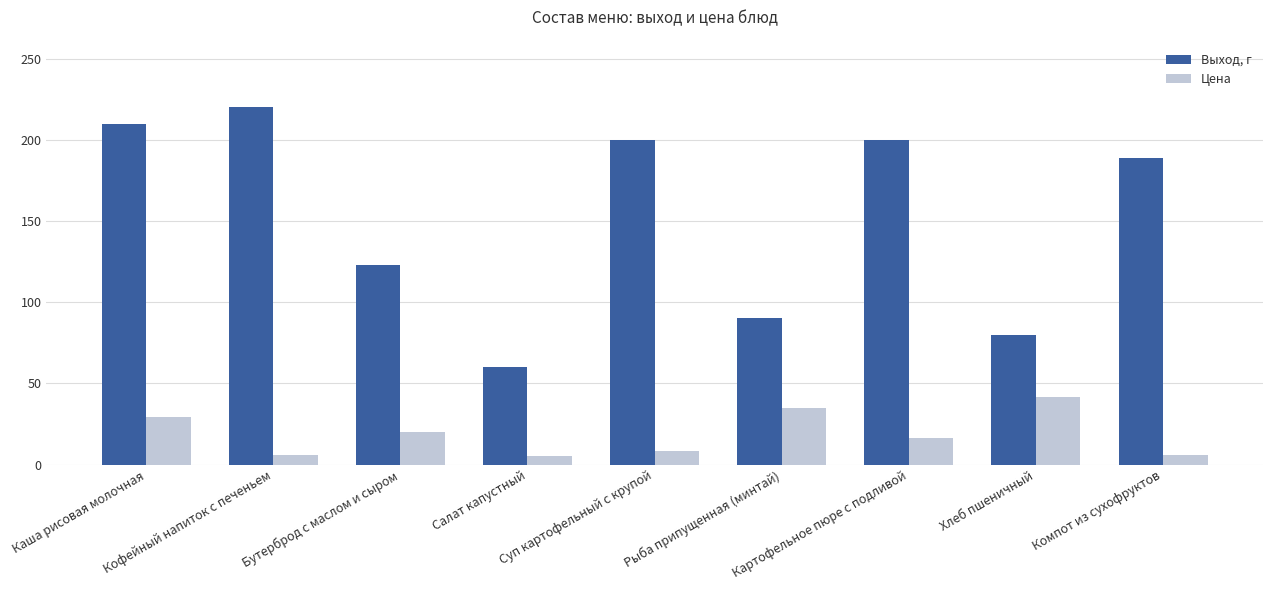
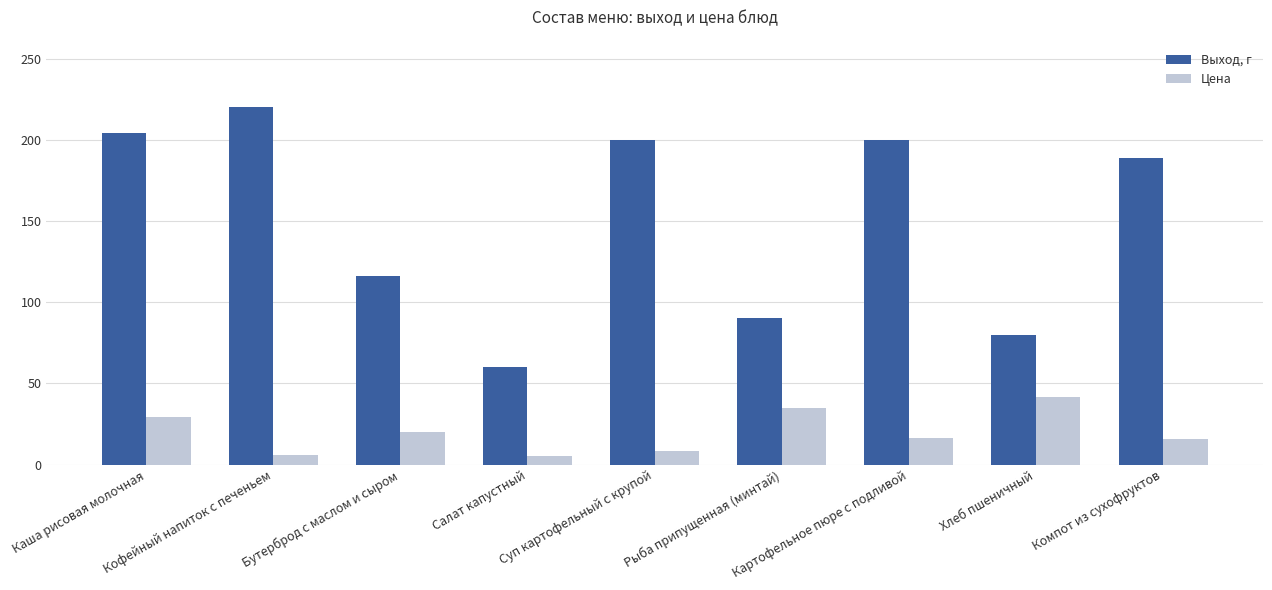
  {
    "Выход, г": {
-     "Каша рисовая молочная": 210,
+     "Каша рисовая молочная": 204,
      "Кофейный напиток с печеньем": 220,
-     "Бутерброд с маслом и сыром": 123,
+     "Бутерброд с маслом и сыром": 116,
      "Салат капустный": 60,
      "Суп картофельный с крупой": 200,
      "Рыба припущенная (минтай)": 90,
      "Картофельное пюре с подливой": 200,
      "Хлеб пшеничный": 80,
      "Компот из сухофруктов": 189
    },
    "Цена": {
      "Каша рисовая молочная": 29,
      "Кофейный напиток с печеньем": 6,
      "Бутерброд с маслом и сыром": 20,
      "Салат капустный": 5,
      "Суп картофельный с крупой": 8,
      "Рыба припущенная (минтай)": 35,
      "Картофельное пюре с подливой": 16,
      "Хлеб пшеничный": 41,
-     "Компот из сухофруктов": 6
+     "Компот из сухофруктов": 16
    }
  }
